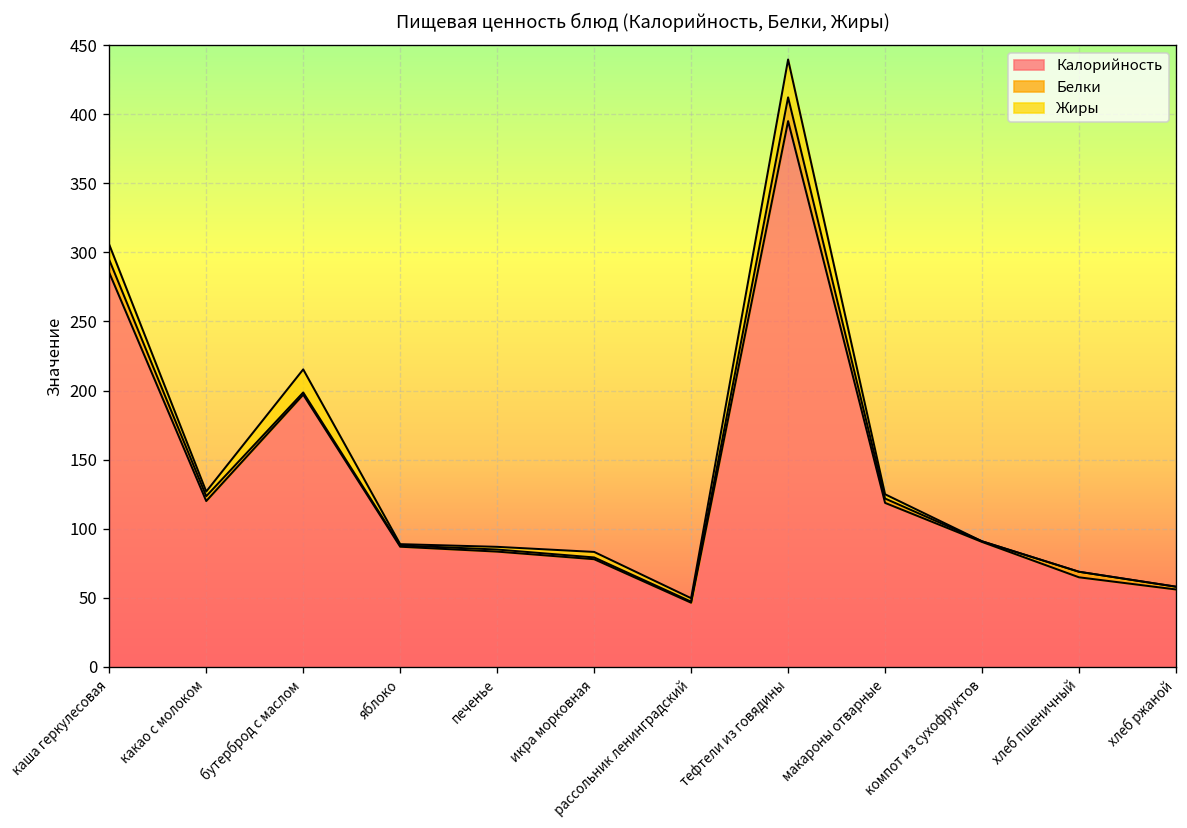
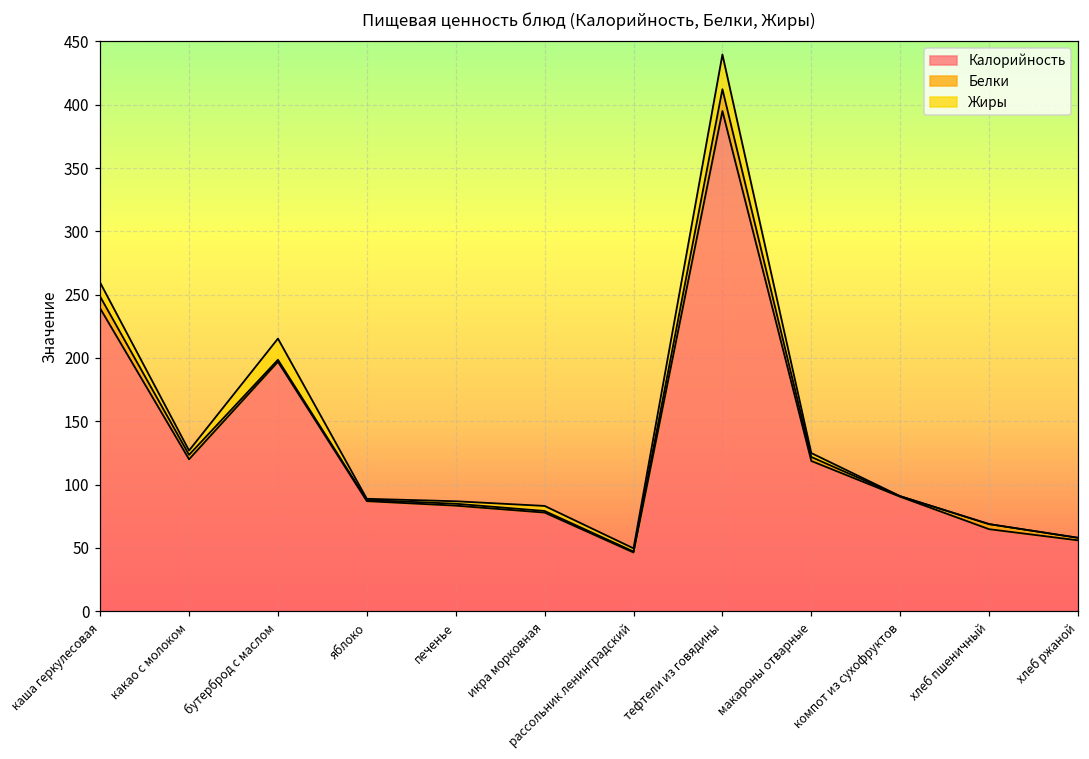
  {
    "Калорийность": {
-     "каша геркулесовая": 285,
+     "каша геркулесовая": 239,
      "какао с молоком": 120,
      "тефтели из говядины": 395,
      "макароны отварные": 119,
      "хлеб пшеничный": 65
    }
  }
